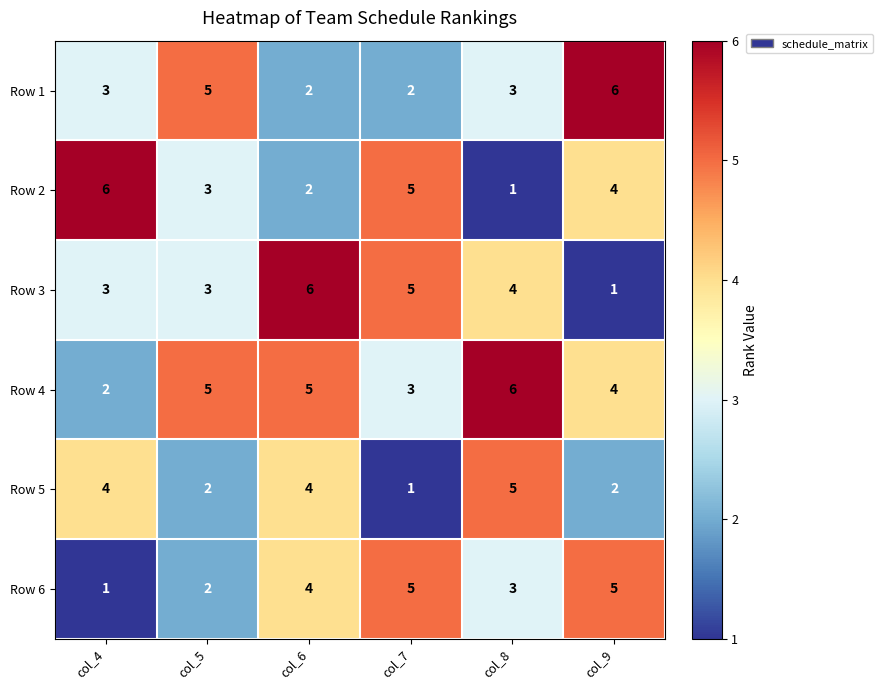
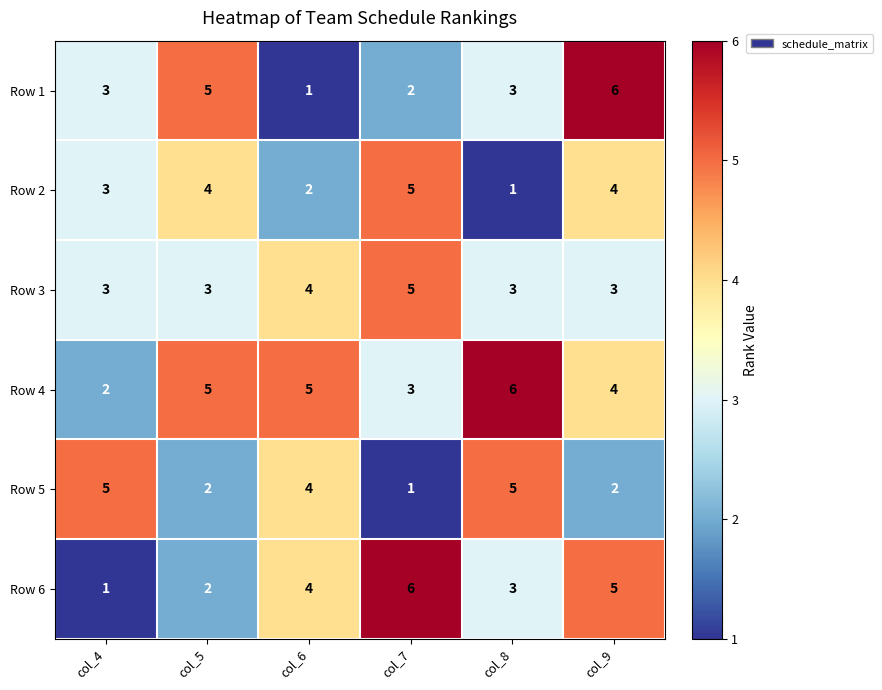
  {
    "Row 1": {
      "col_4": 3,
      "col_5": 5,
-     "col_6": 2,
+     "col_6": 1,
      "col_7": 2,
      "col_8": 3,
      "col_9": 6
    },
    "Row 2": {
-     "col_4": 6,
-     "col_5": 3,
+     "col_4": 3,
+     "col_5": 4,
      "col_6": 2,
      "col_7": 5,
      "col_8": 1,
      "col_9": 4
    },
    "Row 3": {
      "col_4": 3,
      "col_5": 3,
-     "col_6": 6,
+     "col_6": 4,
      "col_7": 5,
-     "col_8": 4,
-     "col_9": 1
+     "col_8": 3,
+     "col_9": 3
    },
    "Row 4": {
      "col_4": 2,
      "col_5": 5,
      "col_6": 5,
      "col_7": 3,
      "col_8": 6,
      "col_9": 4
    },
    "Row 5": {
-     "col_4": 4,
+     "col_4": 5,
      "col_5": 2,
      "col_6": 4,
      "col_7": 1,
      "col_8": 5,
      "col_9": 2
    },
    "Row 6": {
      "col_4": 1,
      "col_5": 2,
      "col_6": 4,
-     "col_7": 5,
+     "col_7": 6,
      "col_8": 3,
      "col_9": 5
    }
  }
